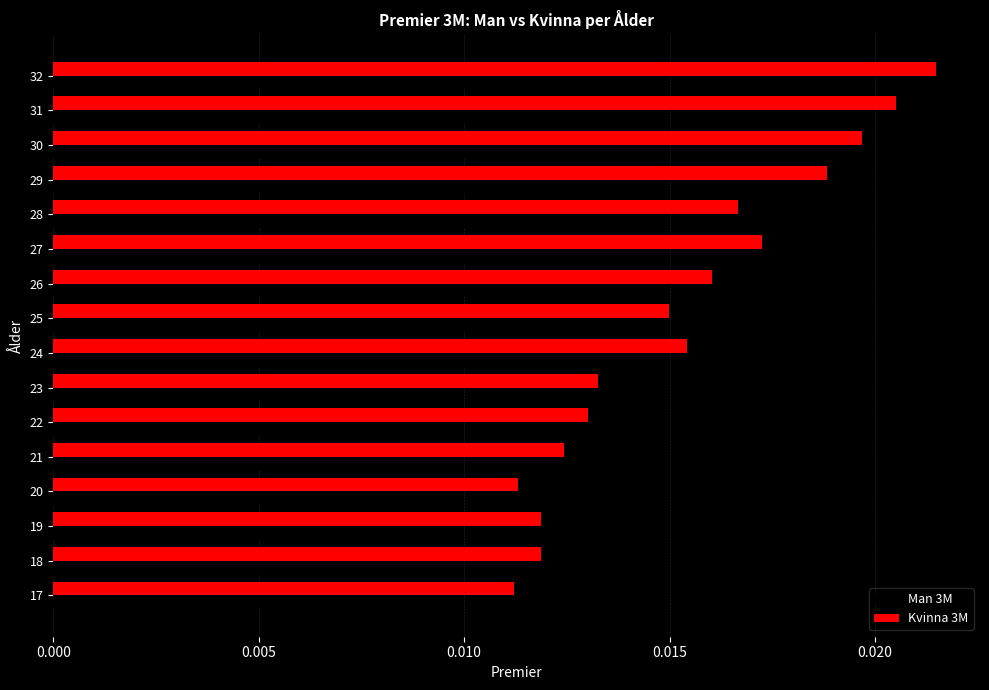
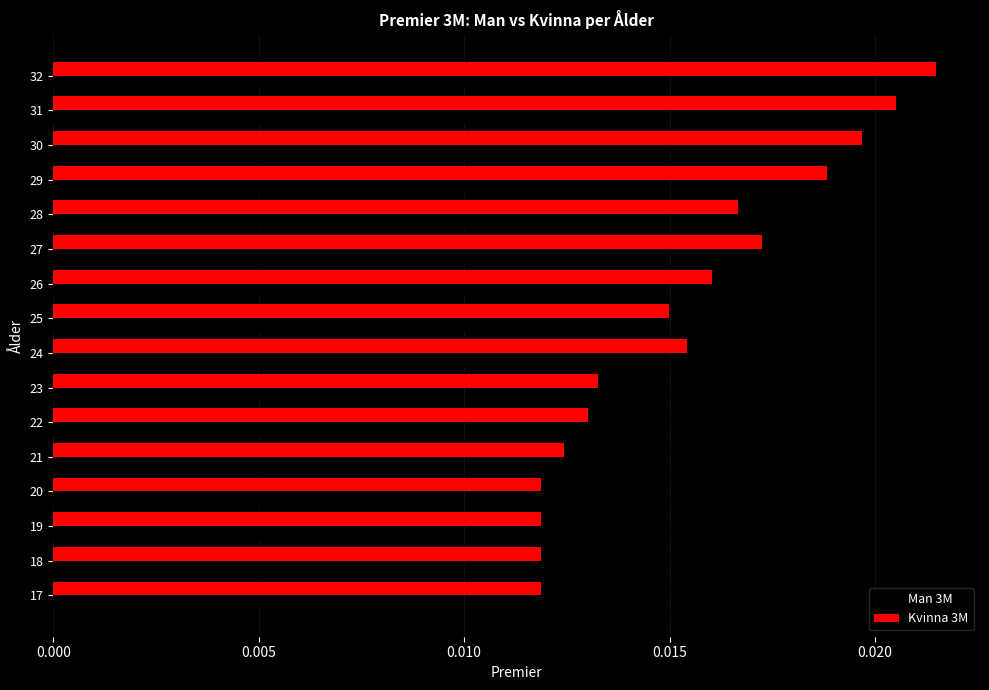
  {
    "Man 3M": {
      "32": 0.0150,
      "31": 0.0143,
      "30": 0.0135,
      "29": 0.0129,
      "28": 0.0122,
      "27": 0.0117,
      "26": 0.0110,
      "25": 0.0104,
      "24": 0.0101,
      "23": 0.0098,
      "22": 0.0094,
      "21": 0.0091,
      "20": 0.0089,
      "19": 0.0089,
      "18": 0.0089,
      "17": 0.0089
    },
    "Kvinna 3M": {
      "32": 0.0215,
      "31": 0.0205,
      "30": 0.0197,
      "29": 0.0188,
      "28": 0.0167,
      "27": 0.0172,
      "26": 0.0160,
      "25": 0.0150,
      "24": 0.0154,
      "23": 0.0132,
      "22": 0.0130,
      "21": 0.0124,
-     "20": 0.0113,
+     "20": 0.0119,
      "19": 0.0119,
      "18": 0.0119,
-     "17": 0.0112
+     "17": 0.0119
    }
  }
